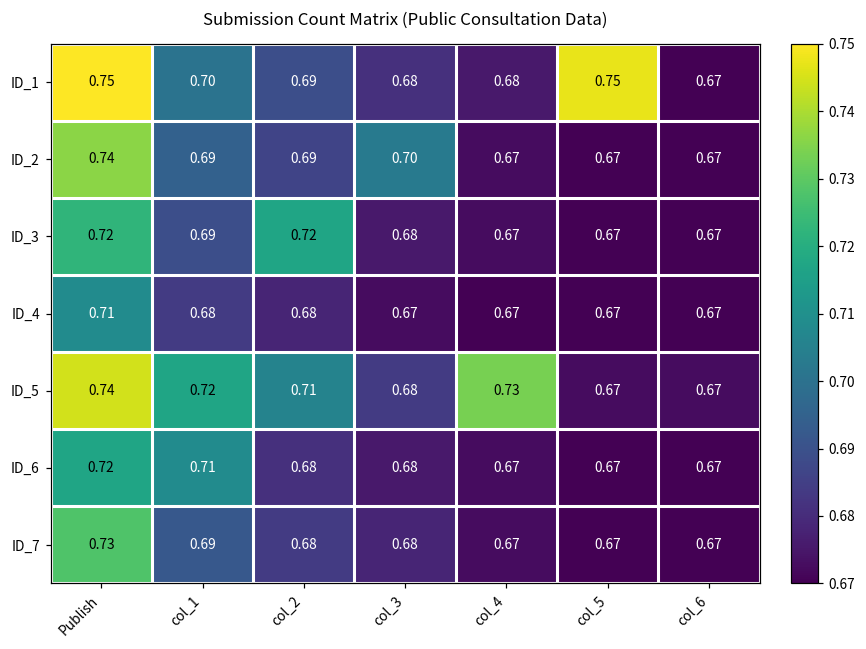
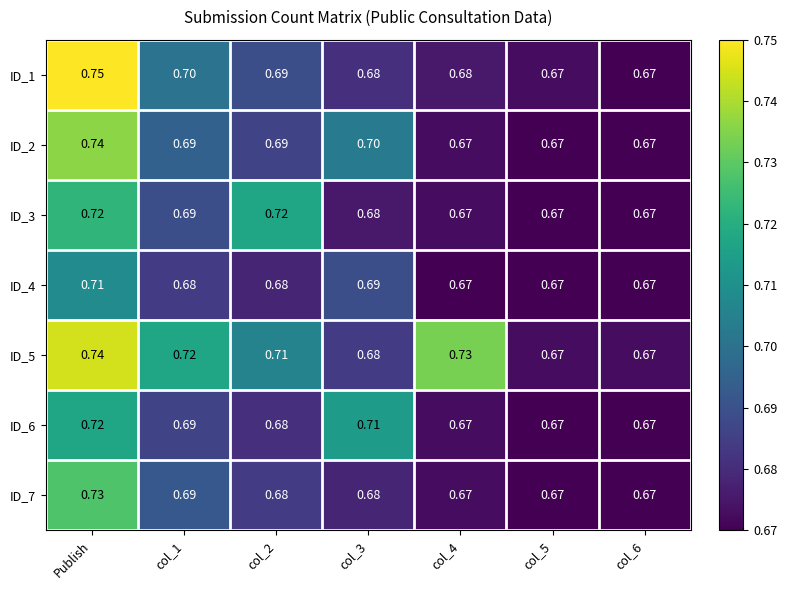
  {
    "ID_1": {
      "Publish": 0.75,
      "col_1": 0.70,
      "col_2": 0.69,
      "col_3": 0.68,
      "col_4": 0.68,
-     "col_5": 0.75,
+     "col_5": 0.67,
      "col_6": 0.67
    },
    "ID_2": {
      "Publish": 0.74,
      "col_1": 0.69,
      "col_2": 0.69,
      "col_3": 0.70,
      "col_4": 0.67,
      "col_5": 0.67,
      "col_6": 0.67
    },
    "ID_3": {
      "Publish": 0.72,
      "col_1": 0.69,
      "col_2": 0.72,
      "col_3": 0.68,
      "col_4": 0.67,
      "col_5": 0.67,
      "col_6": 0.67
    },
    "ID_4": {
      "Publish": 0.71,
      "col_1": 0.68,
      "col_2": 0.68,
-     "col_3": 0.67,
+     "col_3": 0.69,
      "col_4": 0.67,
      "col_5": 0.67,
      "col_6": 0.67
    },
    "ID_5": {
      "Publish": 0.74,
      "col_1": 0.72,
      "col_2": 0.71,
      "col_3": 0.68,
      "col_4": 0.73,
      "col_5": 0.67,
      "col_6": 0.67
    },
    "ID_6": {
      "Publish": 0.72,
-     "col_1": 0.71,
+     "col_1": 0.69,
      "col_2": 0.68,
-     "col_3": 0.68,
+     "col_3": 0.71,
      "col_4": 0.67,
      "col_5": 0.67,
      "col_6": 0.67
    },
    "ID_7": {
      "Publish": 0.73,
      "col_1": 0.69,
      "col_2": 0.68,
      "col_3": 0.68,
      "col_4": 0.67,
      "col_5": 0.67,
      "col_6": 0.67
    }
  }
